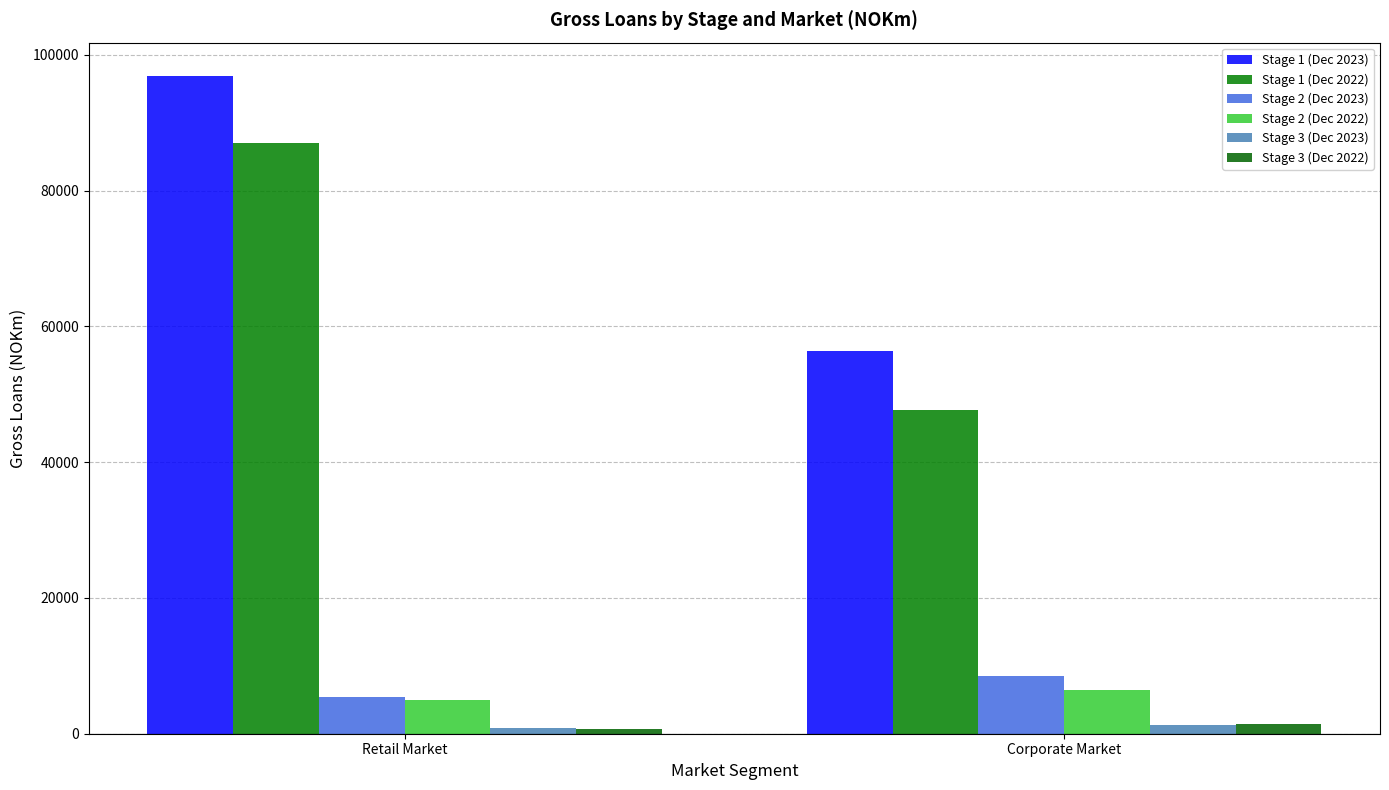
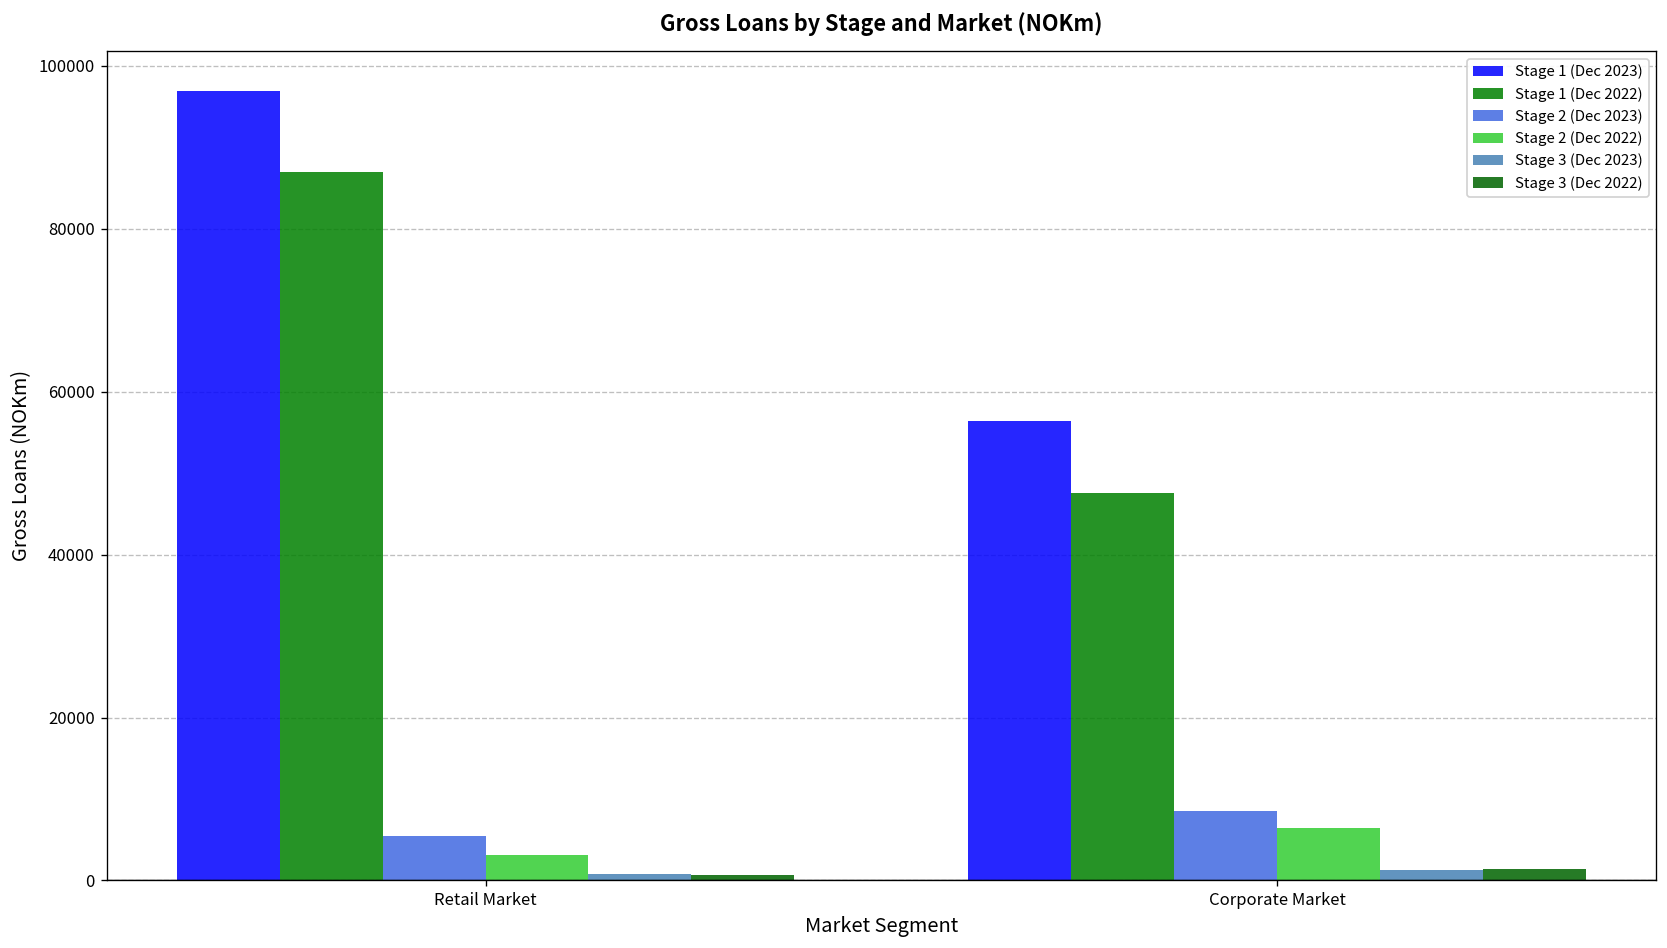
  {
    "Stage 1 (Dec 2023)": {
      "Retail Market": 97000,
      "Corporate Market": 56000
    },
    "Stage 2 (Dec 2022)": {
-     "Retail Market": 5000,
+     "Retail Market": 3000,
      "Corporate Market": 6000
    }
  }
